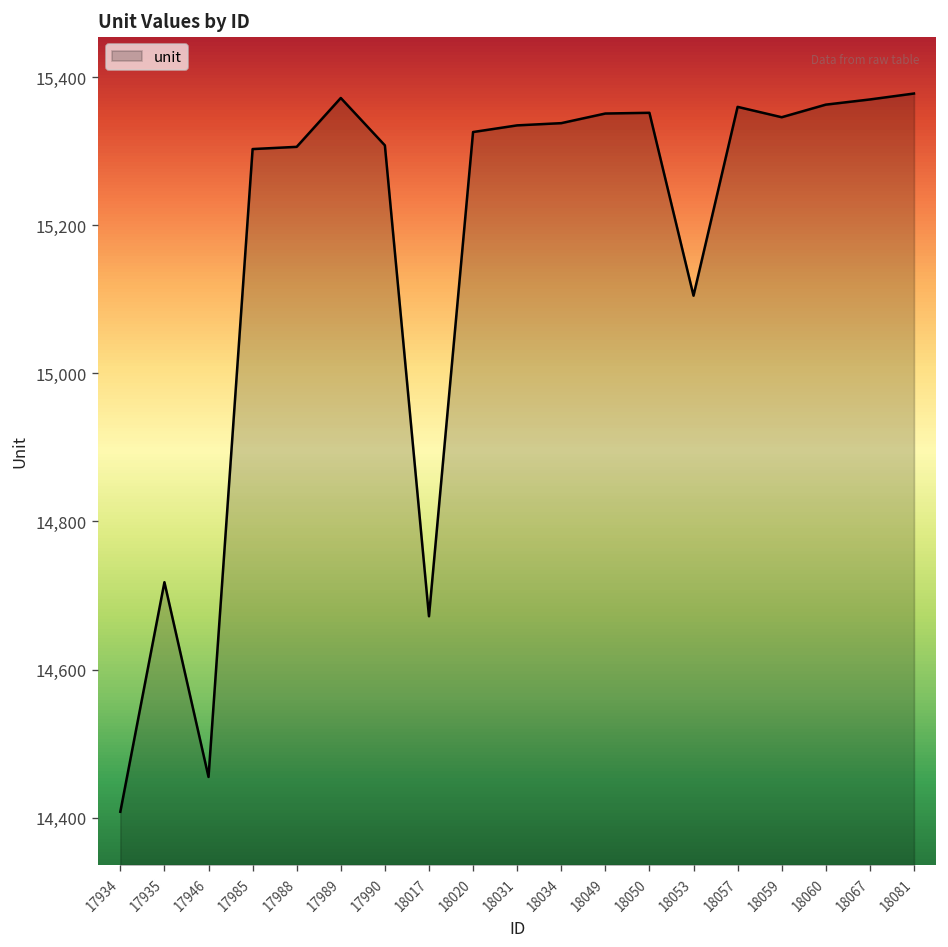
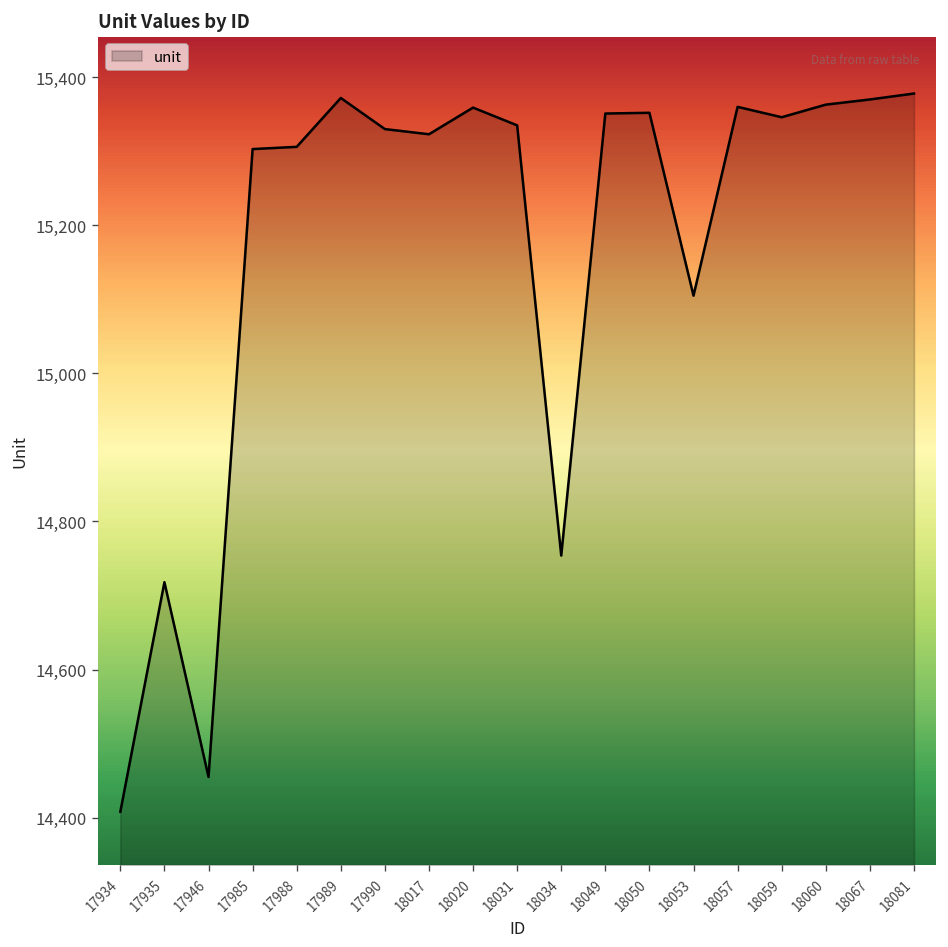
  {
    "17934": "14,410",
    "17935": "14,720",
    "17946": "14,460",
    "17985": "15,300",
    "17988": "15,310",
    "17989": "15,370",
-   "17990": "15,310",
-   "18017": "14,670",
-   "18020": "15,330",
+   "17990": "15,330",
+   "18017": "15,320",
+   "18020": "15,360",
    "18031": "15,340",
-   "18034": "15,340",
+   "18034": "14,750",
    "18049": "15,350",
    "18050": "15,350",
    "18053": "15,110",
    "18057": "15,360",
    "18059": "15,350",
    "18060": "15,360",
    "18067": "15,370",
    "18081": "15,380"
  }
